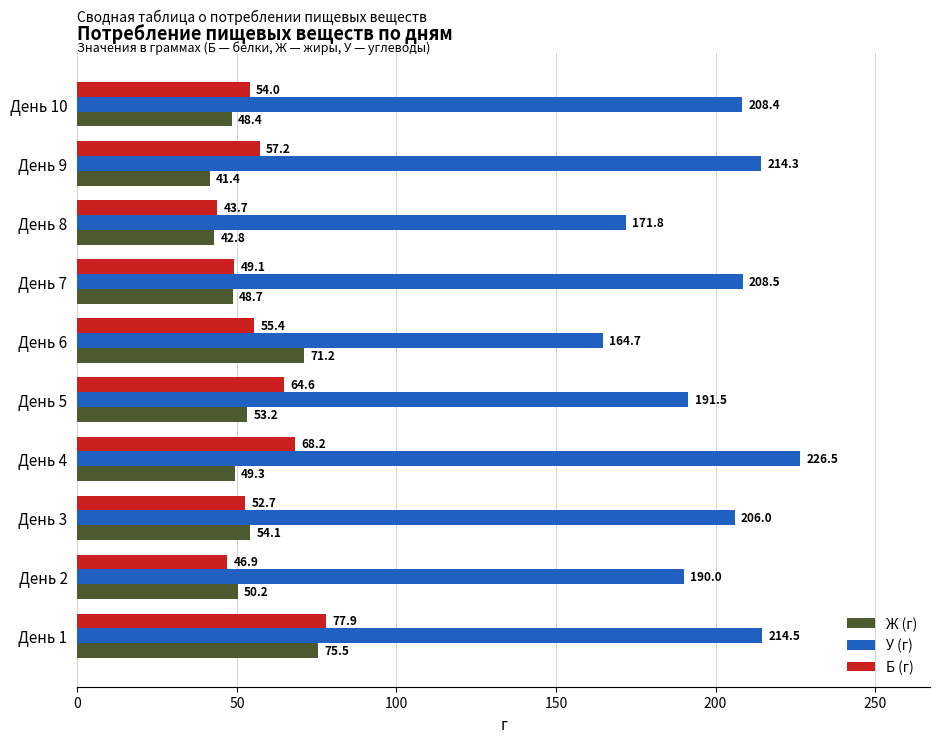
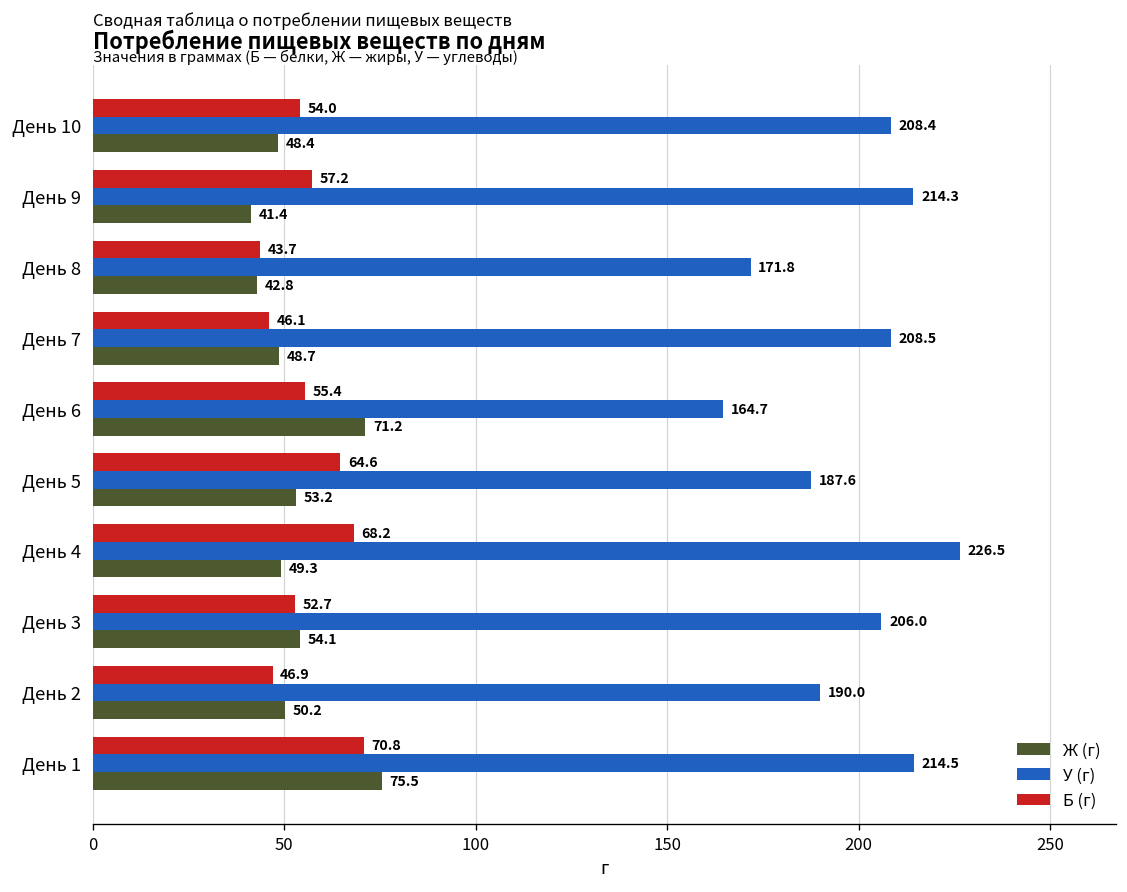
  {
    "Ж (г)": {
      "День 10": 48.4,
      "День 9": 41.4,
      "День 8": 42.8,
      "День 7": 48.7,
      "День 6": 71.2,
      "День 5": 53.2,
      "День 4": 49.3,
      "День 3": 54.1,
      "День 2": 50.2,
      "День 1": 75.5
    },
    "У (г)": {
      "День 10": 208.4,
      "День 9": 214.3,
      "День 8": 171.8,
      "День 7": 208.5,
      "День 6": 164.7,
-     "День 5": 191.5,
+     "День 5": 187.6,
      "День 4": 226.5,
      "День 3": 206.0,
      "День 2": 190.0,
      "День 1": 214.5
    },
    "Б (г)": {
      "День 10": 54.0,
      "День 9": 57.2,
      "День 8": 43.7,
-     "День 7": 49.1,
+     "День 7": 46.1,
      "День 6": 55.4,
      "День 5": 64.6,
      "День 4": 68.2,
      "День 3": 52.7,
      "День 2": 46.9,
-     "День 1": 77.9
+     "День 1": 70.8
    }
  }
